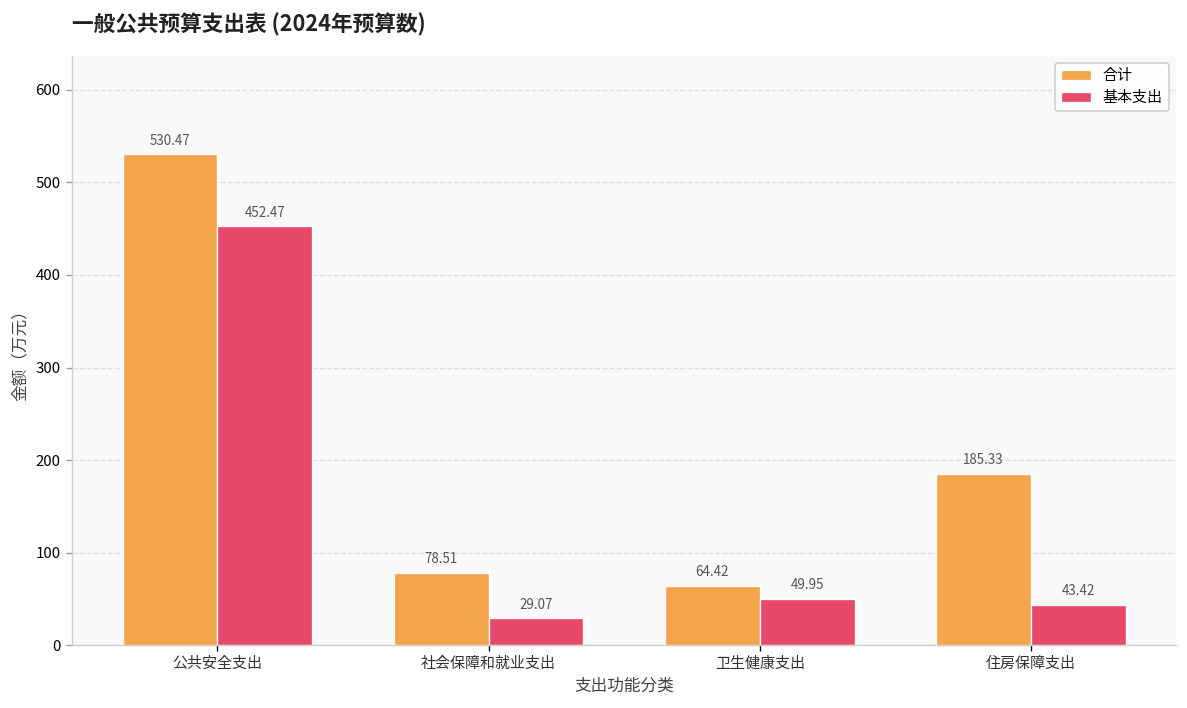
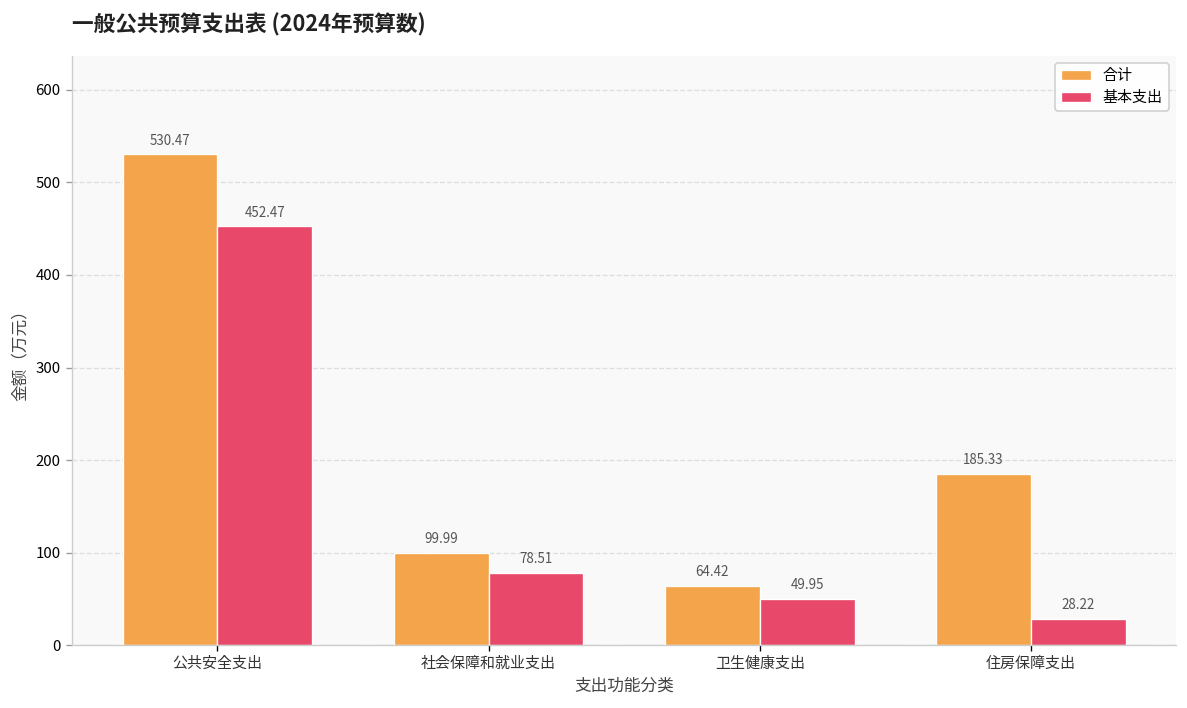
  {
    "合计": {
      "公共安全支出": 530.47,
-     "社会保障和就业支出": 78.51,
+     "社会保障和就业支出": 99.99,
      "卫生健康支出": 64.42,
      "住房保障支出": 185.33
    },
    "基本支出": {
      "公共安全支出": 452.47,
-     "社会保障和就业支出": 29.07,
+     "社会保障和就业支出": 78.51,
      "卫生健康支出": 49.95,
-     "住房保障支出": 43.42
+     "住房保障支出": 28.22
    }
  }
